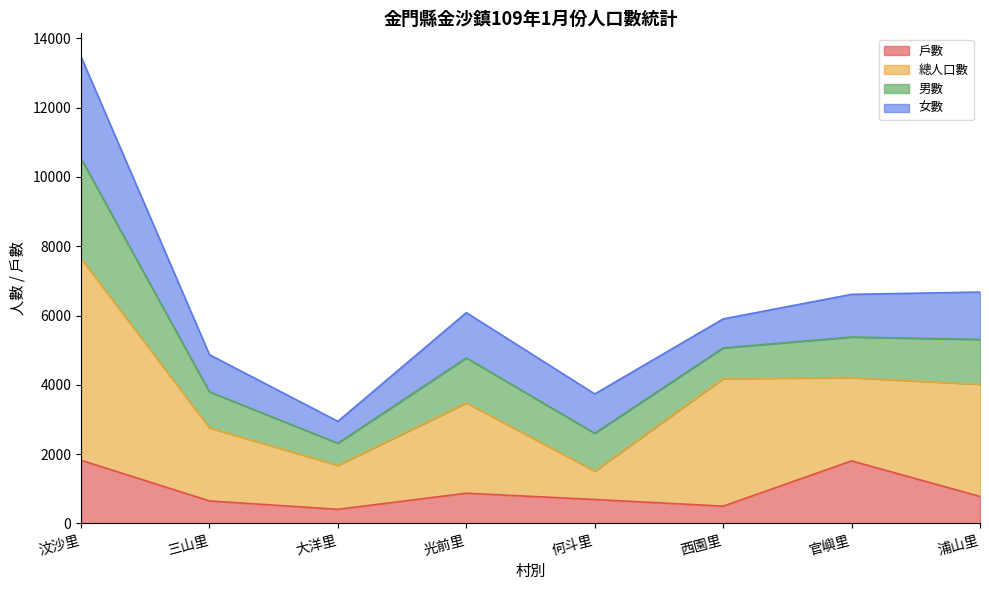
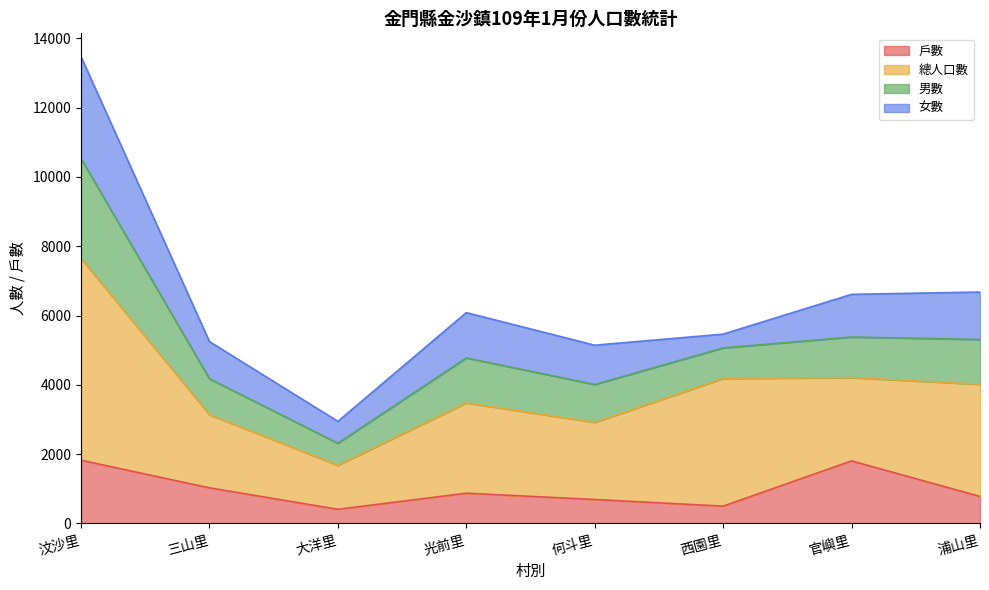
  {
    "戶數": {
      "汶沙里": 1800,
-     "三山里": 600,
+     "三山里": 1000,
      "大洋里": 400,
      "光前里": 900,
      "何斗里": 700,
      "西園里": 500,
      "官嶼里": 1800,
      "浦山里": 800
    },
    "總人口數": {
      "汶沙里": 5800,
      "三山里": 2100,
      "大洋里": 1300,
      "光前里": 2600,
-     "何斗里": 800,
+     "何斗里": 2200,
      "西園里": 3700,
      "官嶼里": 2400,
      "浦山里": 3200
    },
    "男數": {
      "汶沙里": 2900,
      "三山里": 1000,
      "大洋里": 600,
      "光前里": 1300,
      "何斗里": 1100,
      "西園里": 900,
      "官嶼里": 1200,
      "浦山里": 1300
    },
    "女數": {
      "汶沙里": 2900,
      "三山里": 1100,
      "大洋里": 600,
      "光前里": 1300,
      "何斗里": 1100,
-     "西園里": 800,
+     "西園里": 400,
      "官嶼里": 1200,
      "浦山里": 1400
    }
  }
